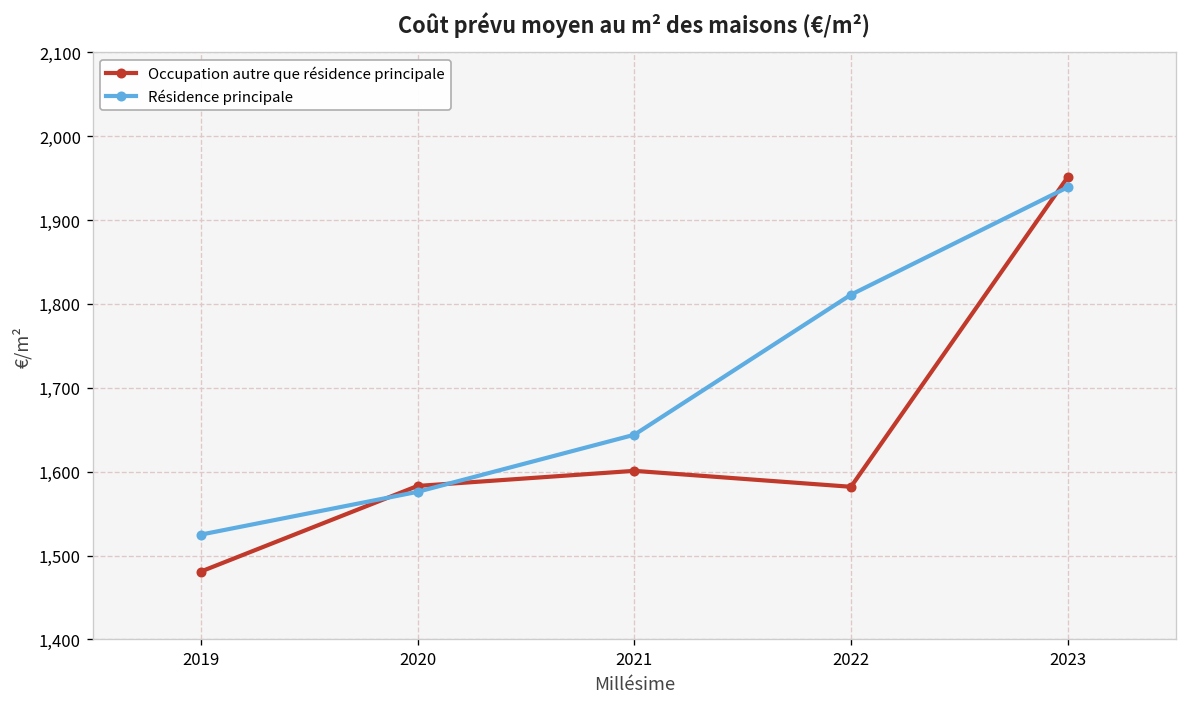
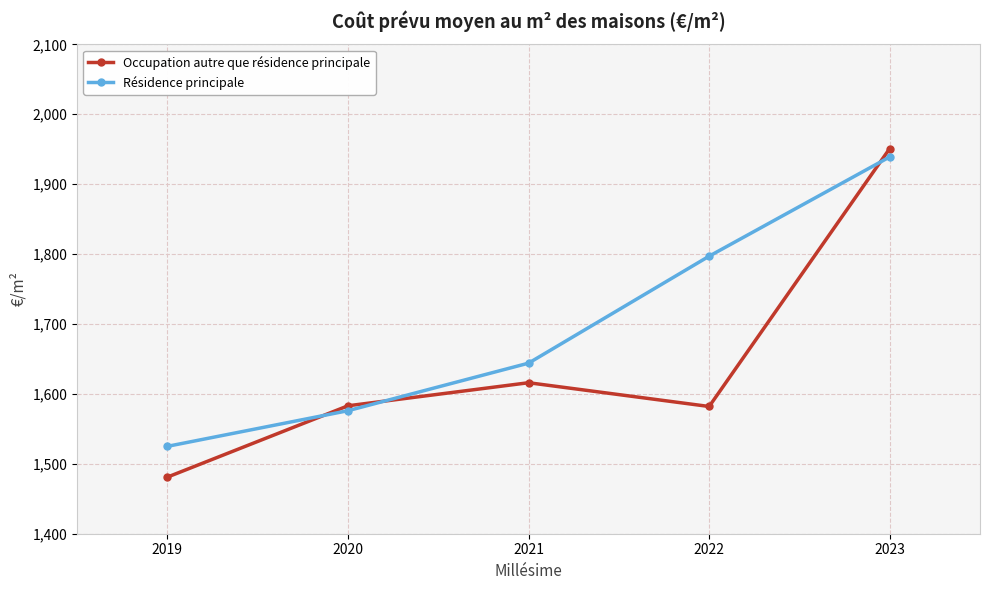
  {
    "Occupation autre que résidence principale": {
      "2019": "1,480",
      "2020": "1,580",
-     "2021": "1,600",
+     "2021": "1,620",
      "2022": "1,580",
      "2023": "1,950"
    },
    "Résidence principale": {
      "2019": "1,530",
      "2020": "1,580",
      "2021": "1,640",
-     "2022": "1,810",
+     "2022": "1,800",
      "2023": "1,940"
    }
  }
